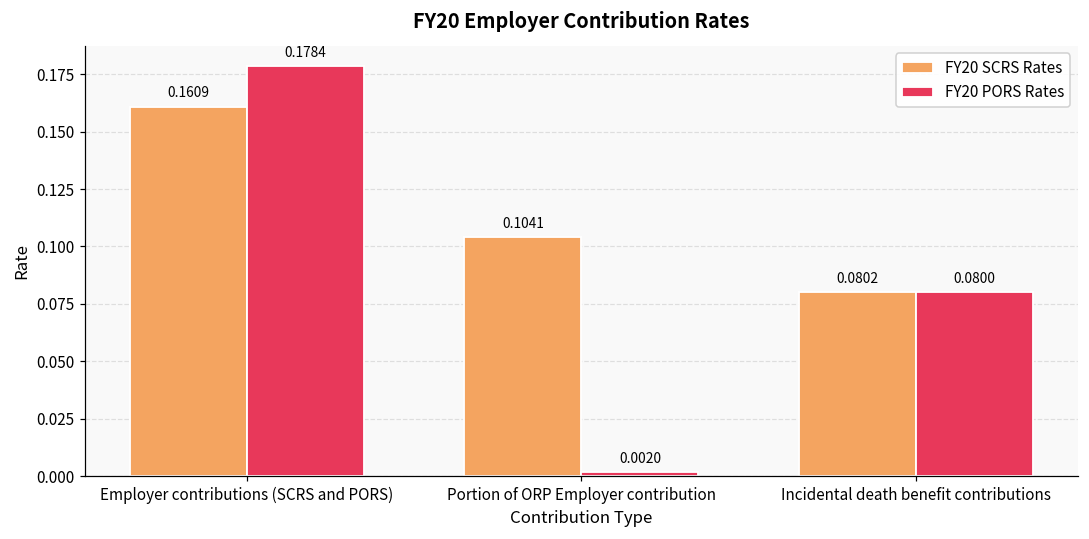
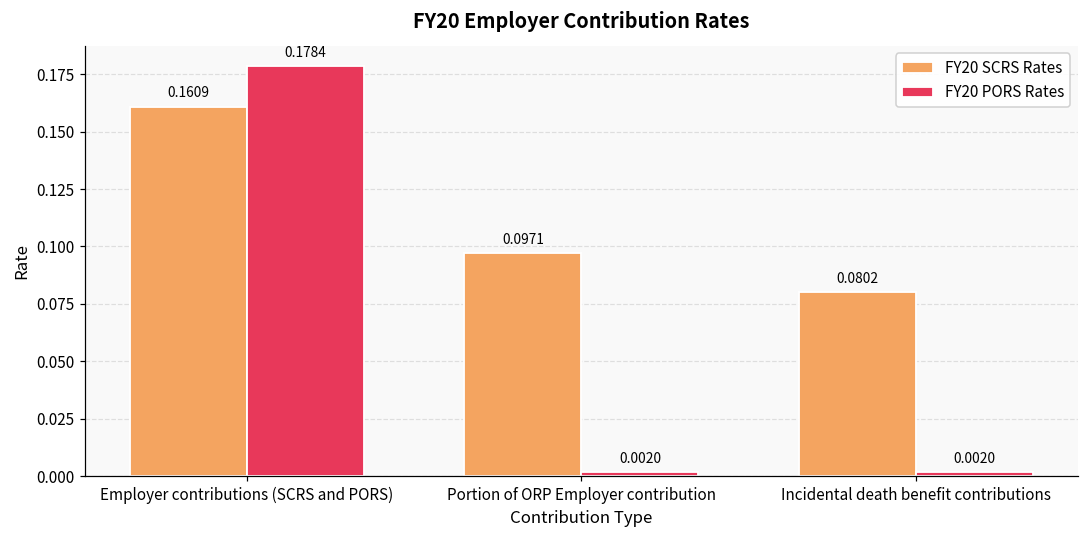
  {
    "FY20 SCRS Rates": {
      "Employer contributions (SCRS and PORS)": 0.1609,
-     "Portion of ORP Employer contribution": 0.1041,
+     "Portion of ORP Employer contribution": 0.0971,
      "Incidental death benefit contributions": 0.0802
    },
    "FY20 PORS Rates": {
      "Employer contributions (SCRS and PORS)": 0.1784,
      "Portion of ORP Employer contribution": 0.0020,
-     "Incidental death benefit contributions": 0.0800
+     "Incidental death benefit contributions": 0.0020
    }
  }
